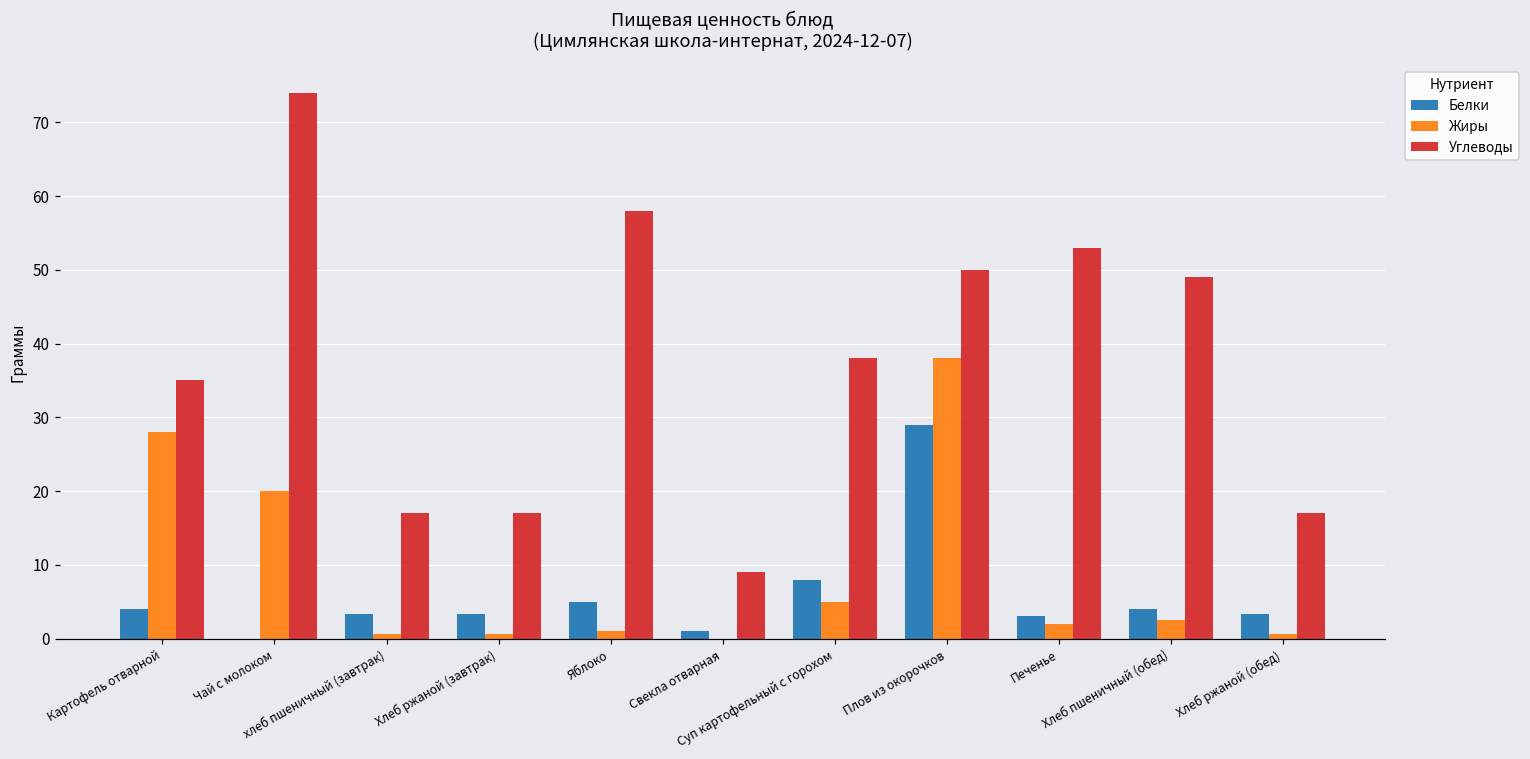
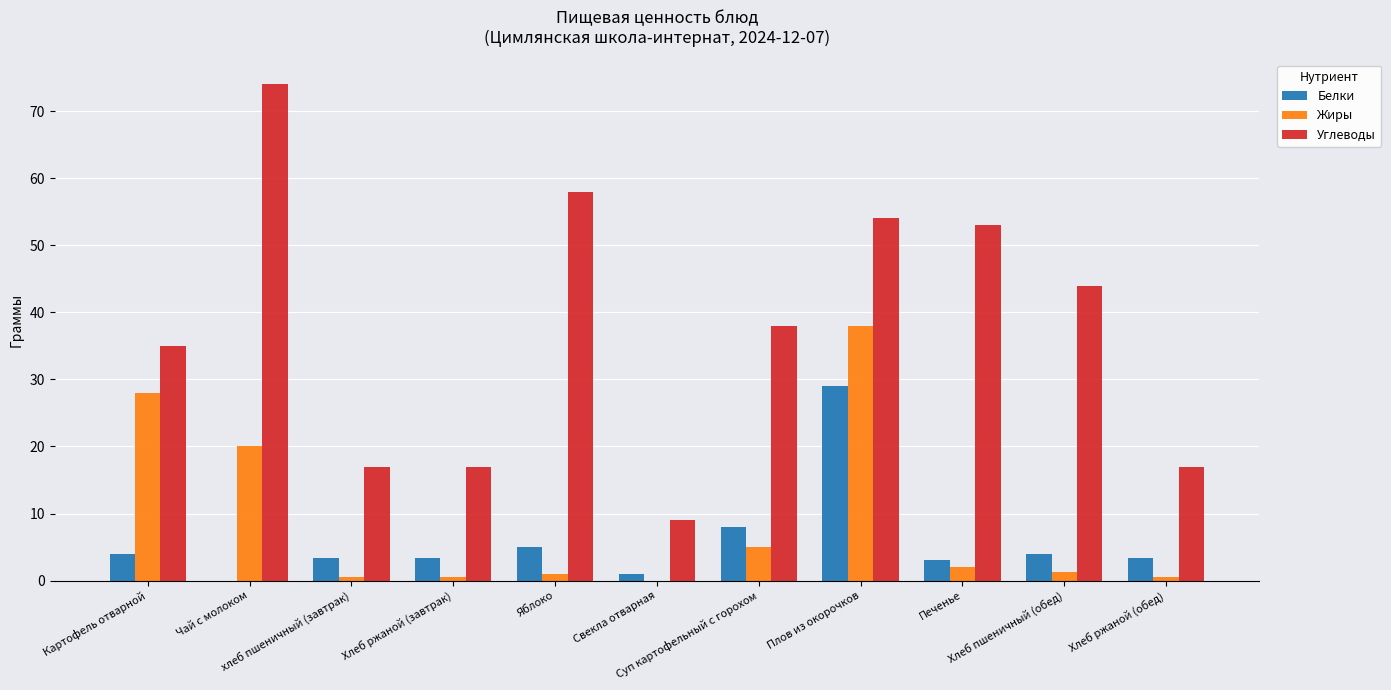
  {
    "Белки": {
      "Картофель отварной": 4,
      "Чай с молоком": 0,
      "хлеб пшеничный (завтрак)": 3,
      "Хлеб ржаной (завтрак)": 3,
      "Яблоко": 5,
      "Свекла отварная": 1,
      "Суп картофельный с горохом": 8,
      "Плов из окорочков": 29,
      "Печенье": 3,
      "Хлеб пшеничный (обед)": 4,
      "Хлеб ржаной (обед)": 3
    },
    "Жиры": {
      "Картофель отварной": 28,
      "Чай с молоком": 20,
      "хлеб пшеничный (завтрак)": 1,
      "Хлеб ржаной (завтрак)": 1,
      "Яблоко": 1,
      "Свекла отварная": 0,
      "Суп картофельный с горохом": 5,
      "Плов из окорочков": 38,
      "Печенье": 2,
-     "Хлеб пшеничный (обед)": 3,
+     "Хлеб пшеничный (обед)": 1,
      "Хлеб ржаной (обед)": 1
    },
    "Углеводы": {
      "Картофель отварной": 35,
      "Чай с молоком": 74,
      "хлеб пшеничный (завтрак)": 17,
      "Хлеб ржаной (завтрак)": 17,
      "Яблоко": 58,
      "Свекла отварная": 9,
      "Суп картофельный с горохом": 38,
-     "Плов из окорочков": 50,
+     "Плов из окорочков": 54,
      "Печенье": 53,
-     "Хлеб пшеничный (обед)": 49,
+     "Хлеб пшеничный (обед)": 44,
      "Хлеб ржаной (обед)": 17
    }
  }
